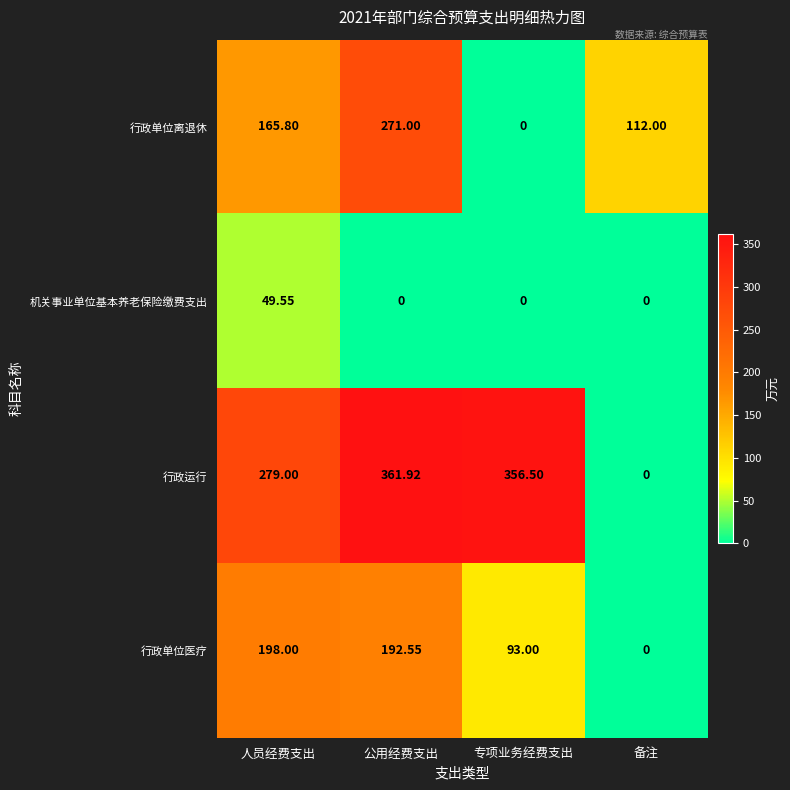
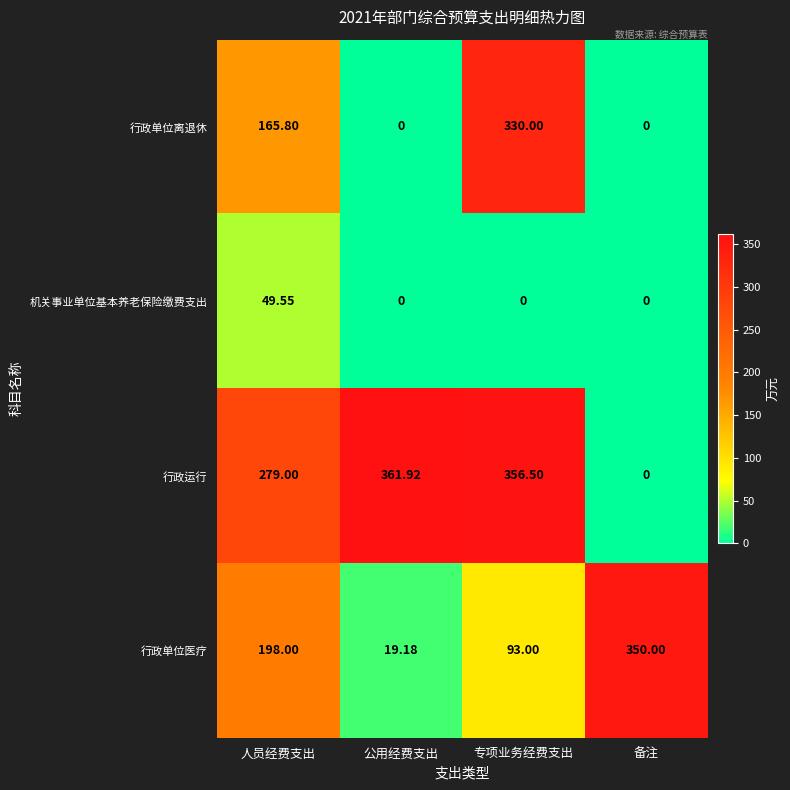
  {
    "行政单位离退休": {
      "人员经费支出": 165.80,
-     "公用经费支出": 271.00,
-     "专项业务经费支出": 0,
-     "备注": 112.00
+     "公用经费支出": 0,
+     "专项业务经费支出": 330.00,
+     "备注": 0
    },
    "机关事业单位基本养老保险缴费支出": {
      "人员经费支出": 49.55,
      "公用经费支出": 0,
      "专项业务经费支出": 0,
      "备注": 0
    },
    "行政运行": {
      "人员经费支出": 279.00,
      "公用经费支出": 361.92,
      "专项业务经费支出": 356.50,
      "备注": 0
    },
    "行政单位医疗": {
      "人员经费支出": 198.00,
-     "公用经费支出": 192.55,
+     "公用经费支出": 19.18,
      "专项业务经费支出": 93.00,
-     "备注": 0
+     "备注": 350.00
    }
  }
